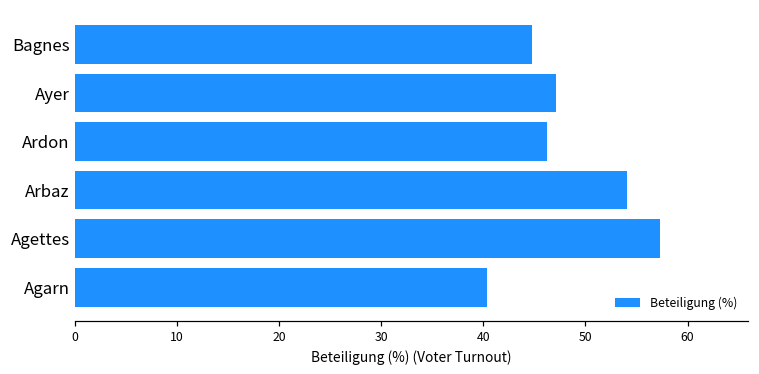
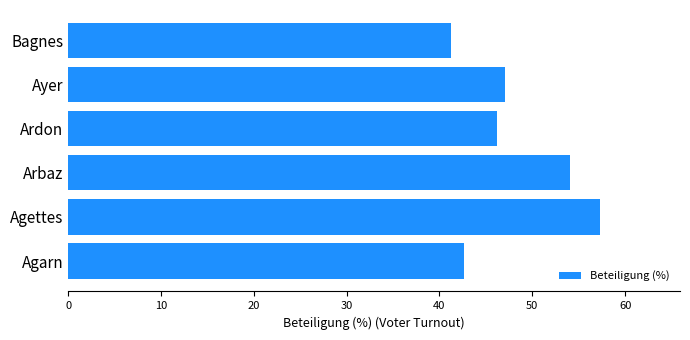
  {
-   "Bagnes": 45,
+   "Bagnes": 41,
    "Ayer": 47,
    "Ardon": 46,
    "Arbaz": 54,
    "Agettes": 57,
-   "Agarn": 40
+   "Agarn": 43
  }
